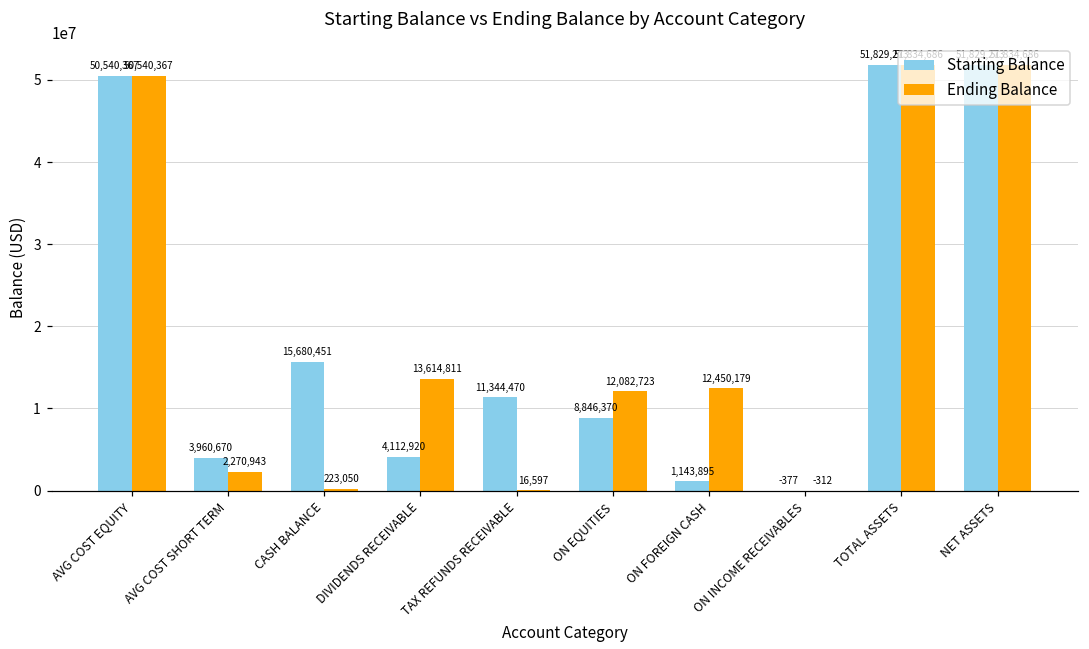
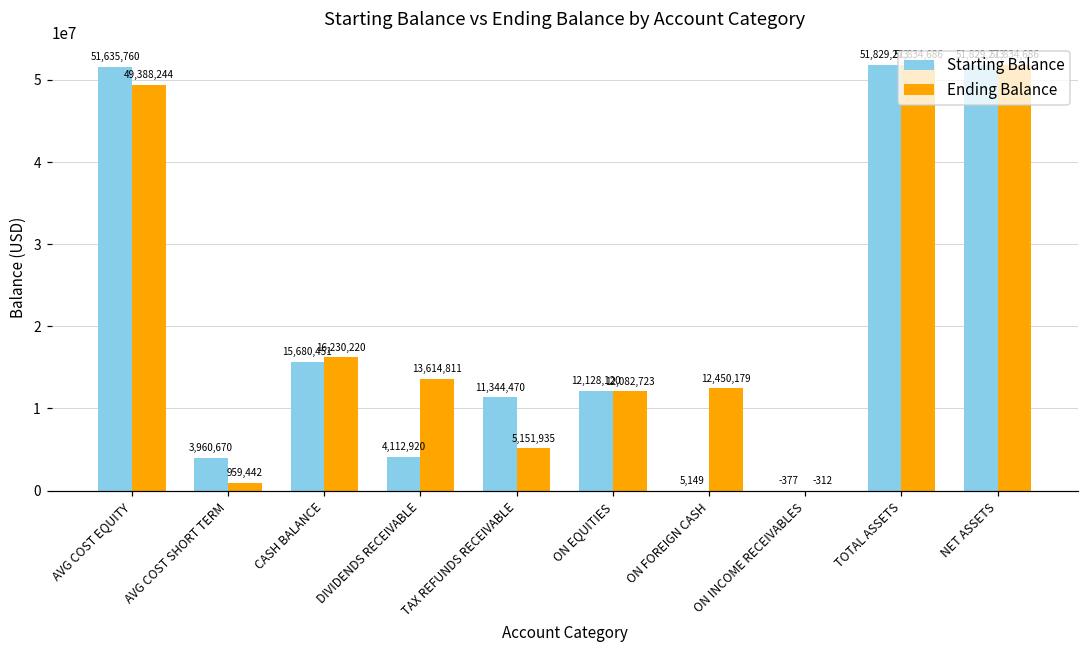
  {
    "Starting Balance": {
-     "AVG COST EQUITY": "50,540,367",
+     "AVG COST EQUITY": "51,635,760",
      "AVG COST SHORT TERM": "3,960,670",
      "DIVIDENDS RECEIVABLE": "4,112,920",
      "TAX REFUNDS RECEIVABLE": "11,344,470",
-     "ON EQUITIES": "8,846,370",
-     "ON FOREIGN CASH": "1,143,895",
+     "ON EQUITIES": "12,128,120",
+     "ON FOREIGN CASH": "5,149",
      "ON INCOME RECEIVABLES": "-377"
    },
    "Ending Balance": {
-     "AVG COST EQUITY": "50,540,367",
-     "AVG COST SHORT TERM": "2,270,943",
-     "CASH BALANCE": "223,050",
+     "AVG COST EQUITY": "49,388,244",
+     "AVG COST SHORT TERM": "959,442",
+     "CASH BALANCE": "16,230,220",
      "DIVIDENDS RECEIVABLE": "13,614,811",
-     "TAX REFUNDS RECEIVABLE": "16,597",
+     "TAX REFUNDS RECEIVABLE": "5,151,935",
      "ON FOREIGN CASH": "12,450,179",
      "ON INCOME RECEIVABLES": "-312"
    }
  }
